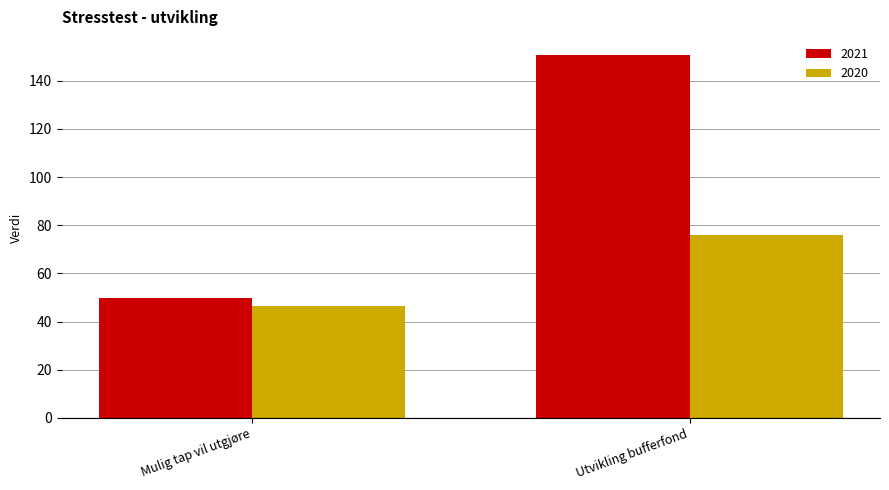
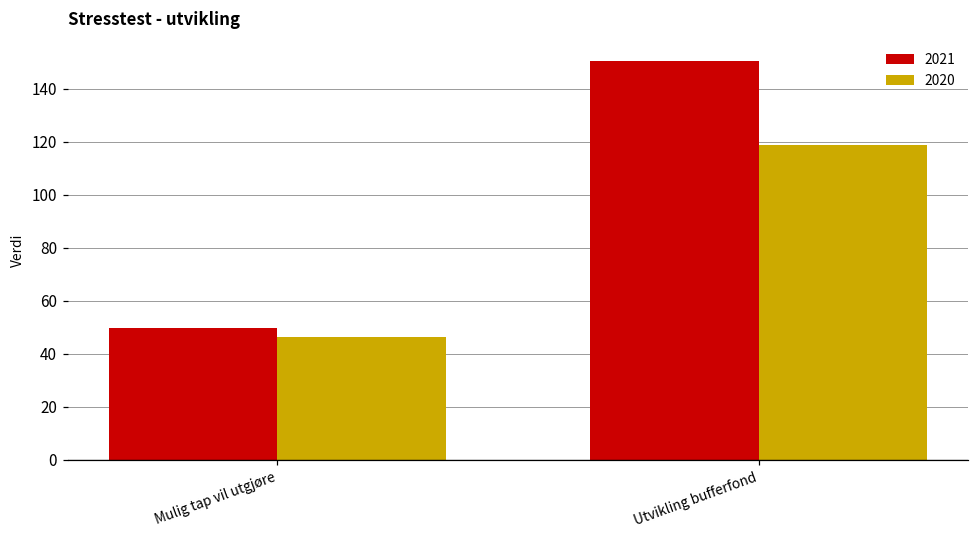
  {
    "2021": {
      "Mulig tap vil utgjøre": 50,
      "Utvikling bufferfond": 151
    },
    "2020": {
      "Mulig tap vil utgjøre": 46,
-     "Utvikling bufferfond": 76
+     "Utvikling bufferfond": 119
    }
  }
